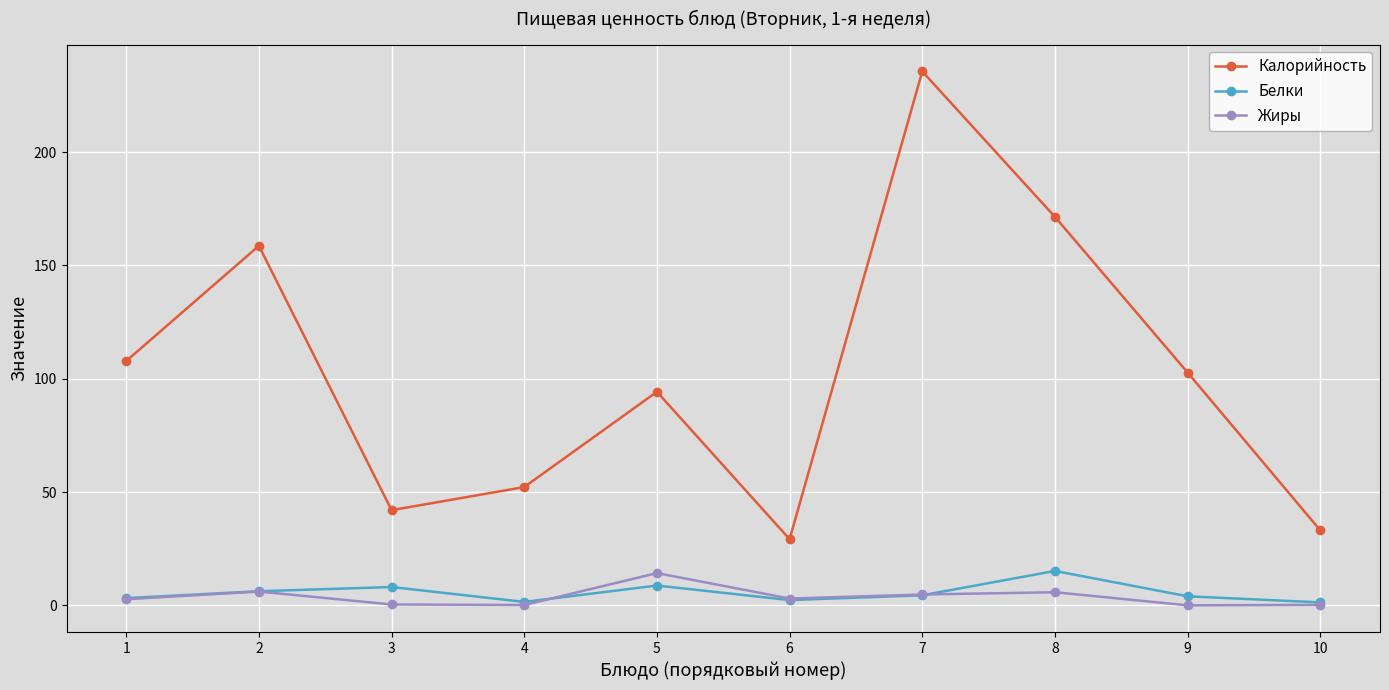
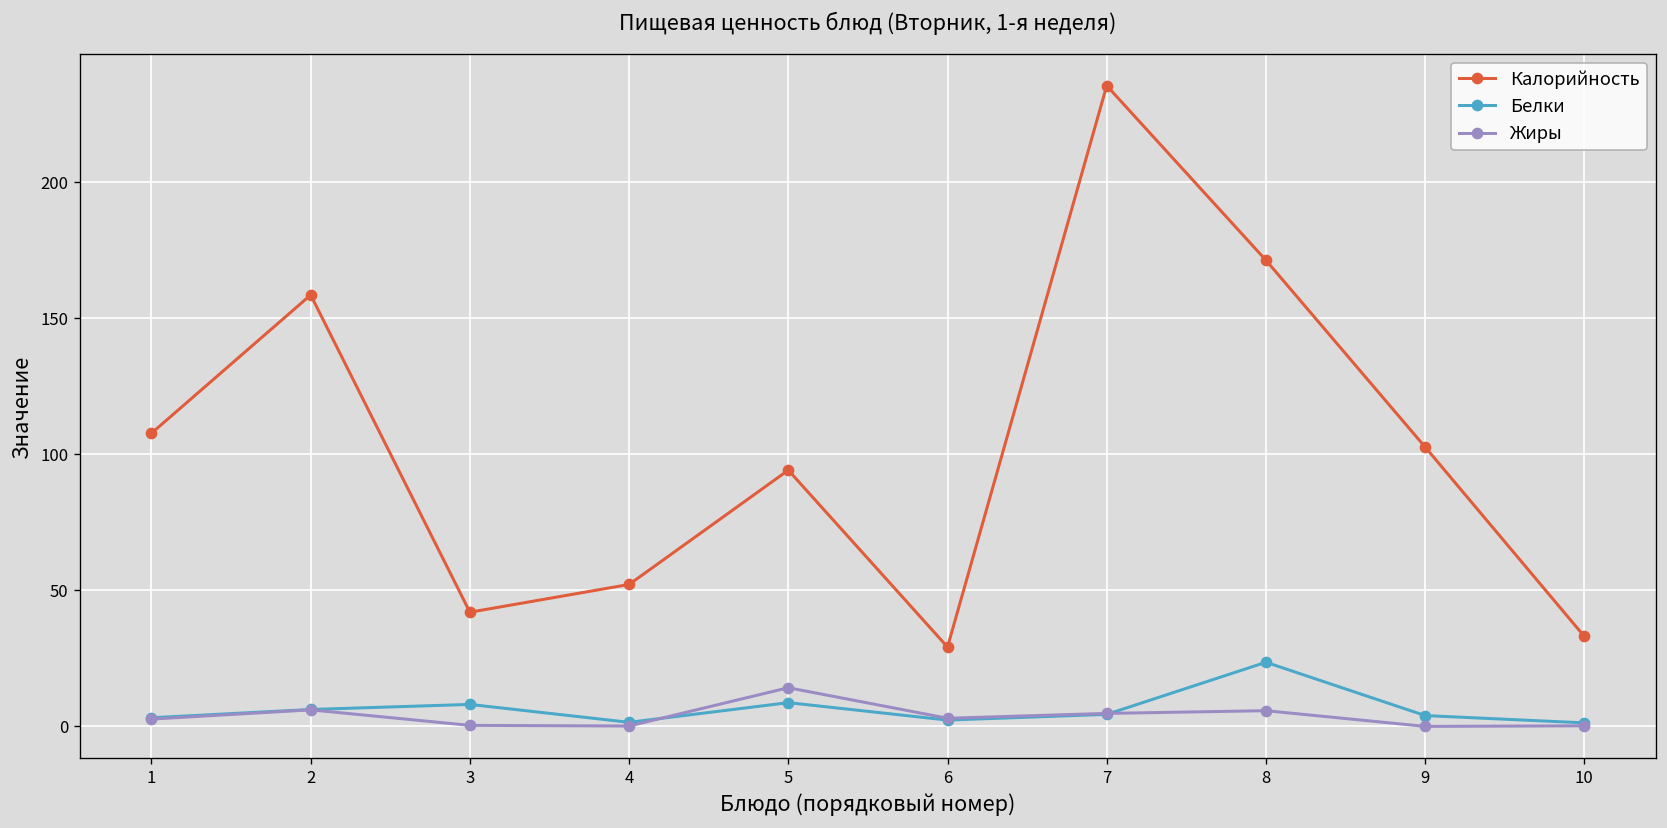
  {
    "Калорийность": {
      "1": 108,
      "2": 159,
      "3": 42,
      "4": 52,
      "5": 94,
      "6": 29,
      "7": 236,
      "8": 171,
      "9": 103,
      "10": 33
    },
    "Белки": {
      "3": 8,
      "4": 2,
      "5": 9,
-     "8": 15,
+     "8": 24,
      "9": 4
    },
    "Жиры": {
      "3": 0,
      "4": 0,
      "5": 14,
      "8": 6,
      "9": 0
    }
  }
